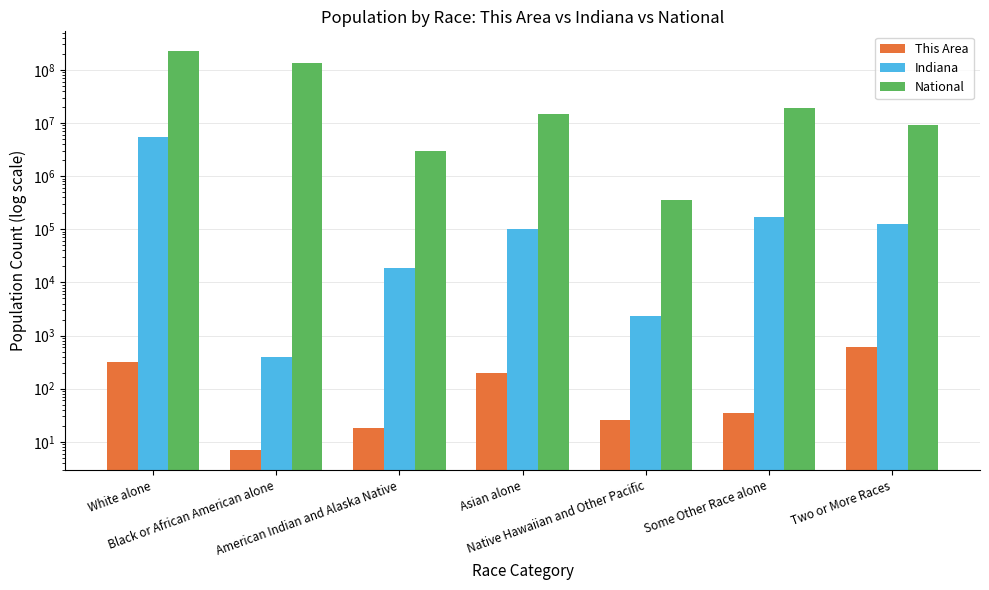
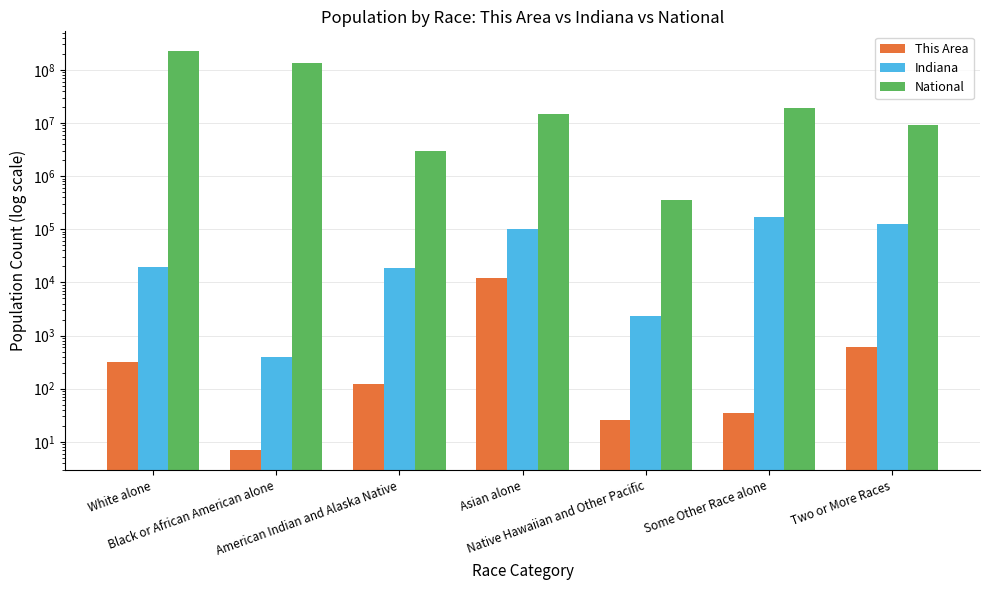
  {
    "This Area": {
      "White alone": 300,
      "Black or African American alone": 7,
-     "American Indian and Alaska Native": 18,
-     "Asian alone": 190,
+     "American Indian and Alaska Native": 120,
+     "Asian alone": 12000,
      "Native Hawaiian and Other Pacific": 30,
      "Some Other Race alone": 40,
      "Two or More Races": 600
    },
    "Indiana": {
-     "White alone": 5000000,
+     "White alone": 20000,
      "Black or African American alone": 400,
      "American Indian and Alaska Native": 18000,
      "Asian alone": 100000,
      "Native Hawaiian and Other Pacific": 2000,
      "Some Other Race alone": 170000,
      "Two or More Races": 130000
    },
    "National": {
      "White alone": 220000000,
      "Black or African American alone": 130000000,
      "American Indian and Alaska Native": 3000000,
      "Asian alone": 15000000,
      "Native Hawaiian and Other Pacific": 300000,
      "Some Other Race alone": 19000000,
      "Two or More Races": 9000000
    }
  }
